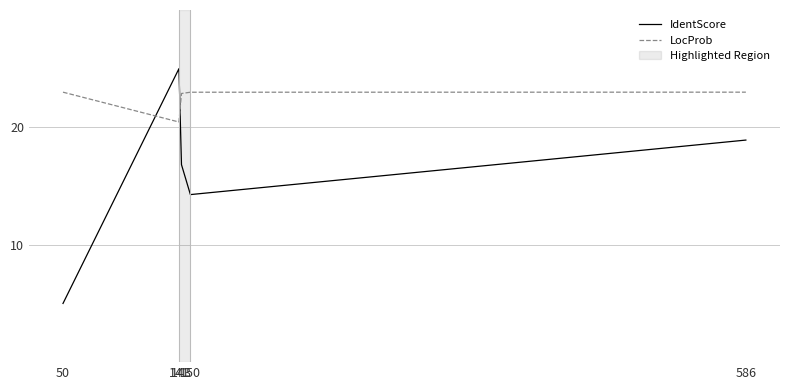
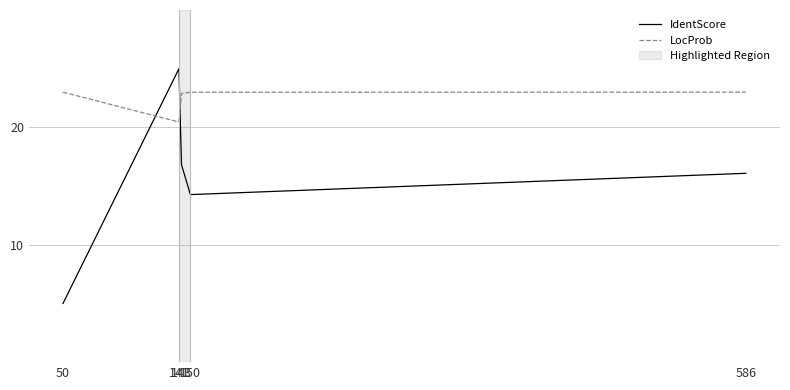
  {
    "IdentScore": {
      "50": 5.0,
-     "586": 18.9
+     "586": 16.1
    },
    "LocProb": {
      "50": 23.0,
      "586": 23.0
    }
  }
